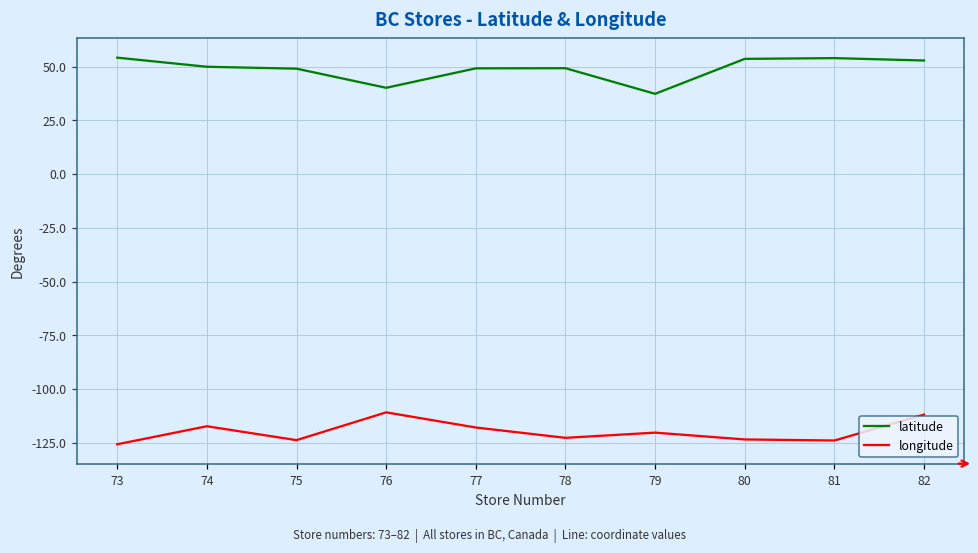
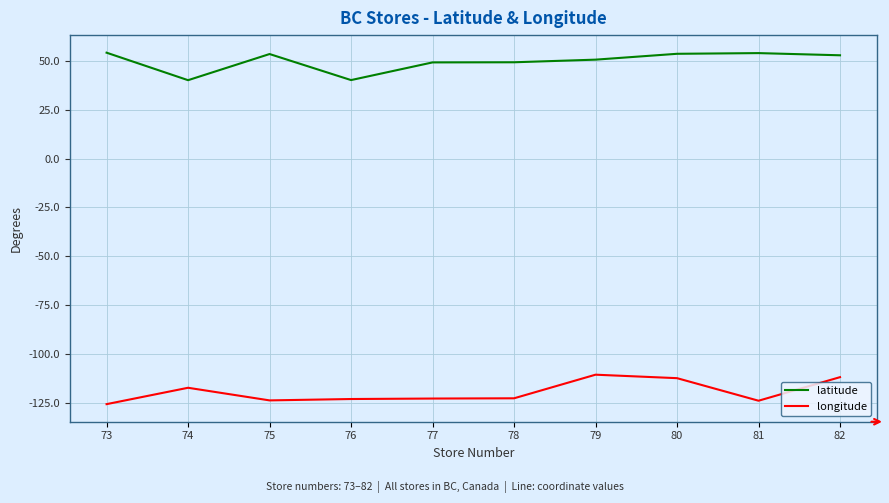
  {
    "latitude": {
      "73": 54,
-     "74": 50,
-     "75": 49,
+     "74": 40,
+     "75": 54,
      "76": 40,
      "77": 49,
      "78": 49,
-     "79": 37,
+     "79": 51,
      "80": 54,
      "81": 54,
      "82": 53
    },
    "longitude": {
      "73": -126,
      "74": -117,
      "75": -124,
-     "76": -111,
-     "77": -118,
+     "76": -123,
+     "77": -123,
      "78": -123,
-     "79": -120,
-     "80": -124,
+     "79": -111,
+     "80": -112,
      "81": -124,
      "82": -112
    }
  }
